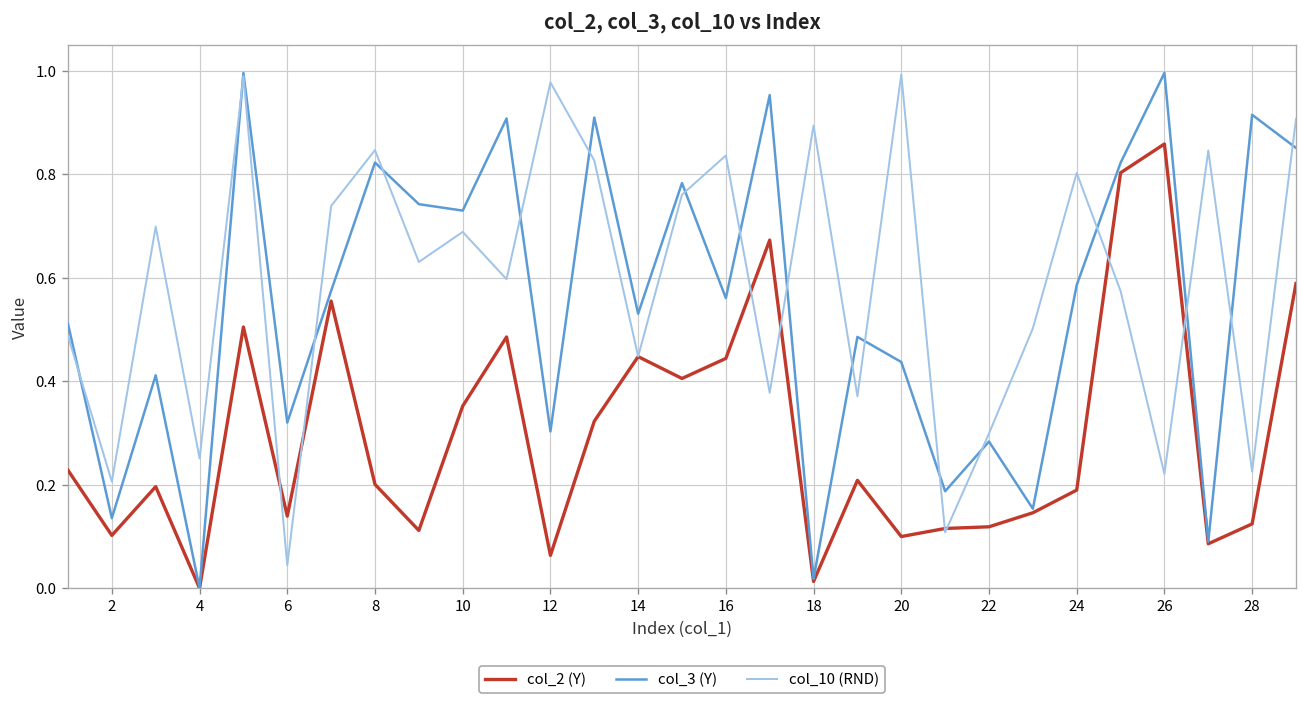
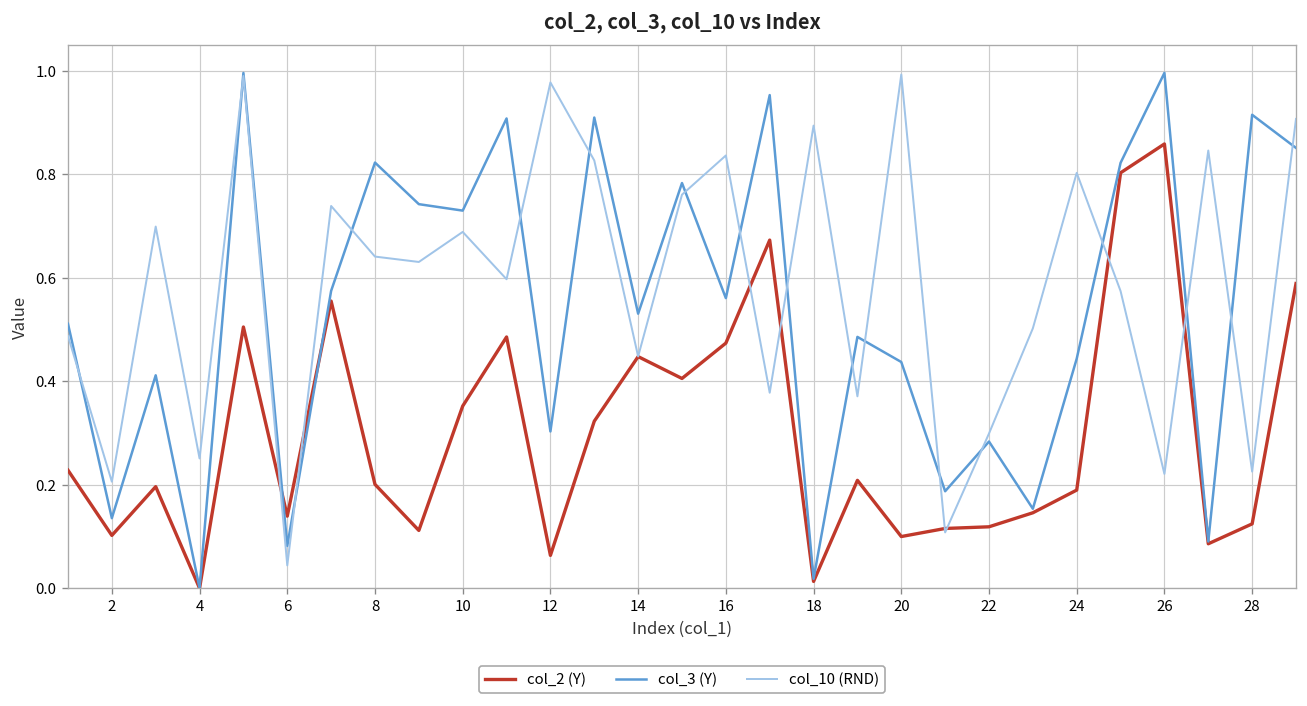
  {
    "col_2 (Y)": {
      "2": 0.10,
      "6": 0.14,
      "8": 0.20,
      "10": 0.35,
      "12": 0.06,
-     "16": 0.44,
+     "16": 0.47,
      "20": 0.10,
      "22": 0.12,
      "24": 0.19,
      "26": 0.86,
      "28": 0.12
    },
    "col_3 (Y)": {
      "2": 0.14,
-     "6": 0.32,
+     "6": 0.08,
      "8": 0.82,
      "10": 0.73,
      "12": 0.30,
      "14": 0.53,
      "16": 0.56,
      "20": 0.44,
      "22": 0.28,
-     "24": 0.59,
+     "24": 0.44,
      "26": 1.00,
      "28": 0.91
    },
    "col_10 (RND)": {
      "2": 0.21,
      "4": 0.25,
      "6": 0.04,
-     "8": 0.85,
+     "8": 0.64,
      "10": 0.69,
      "12": 0.98,
      "16": 0.84,
      "18": 0.89,
      "20": 0.99,
      "22": 0.30,
      "24": 0.80,
      "26": 0.22,
      "28": 0.23
    }
  }
